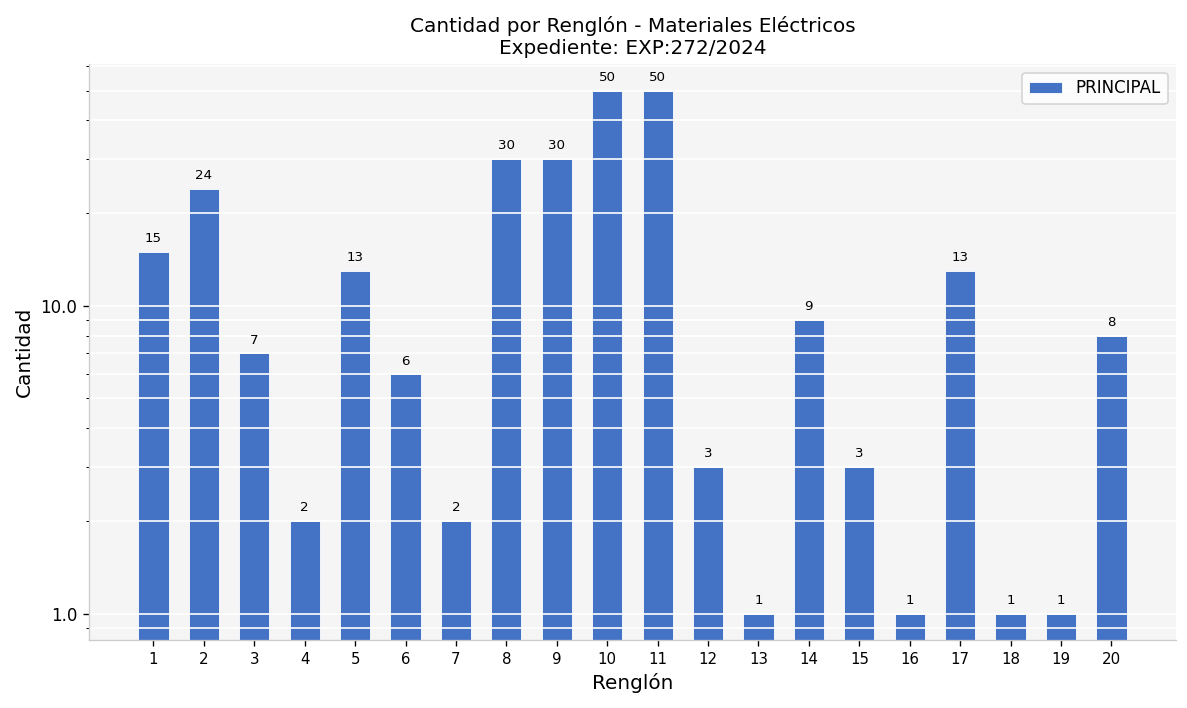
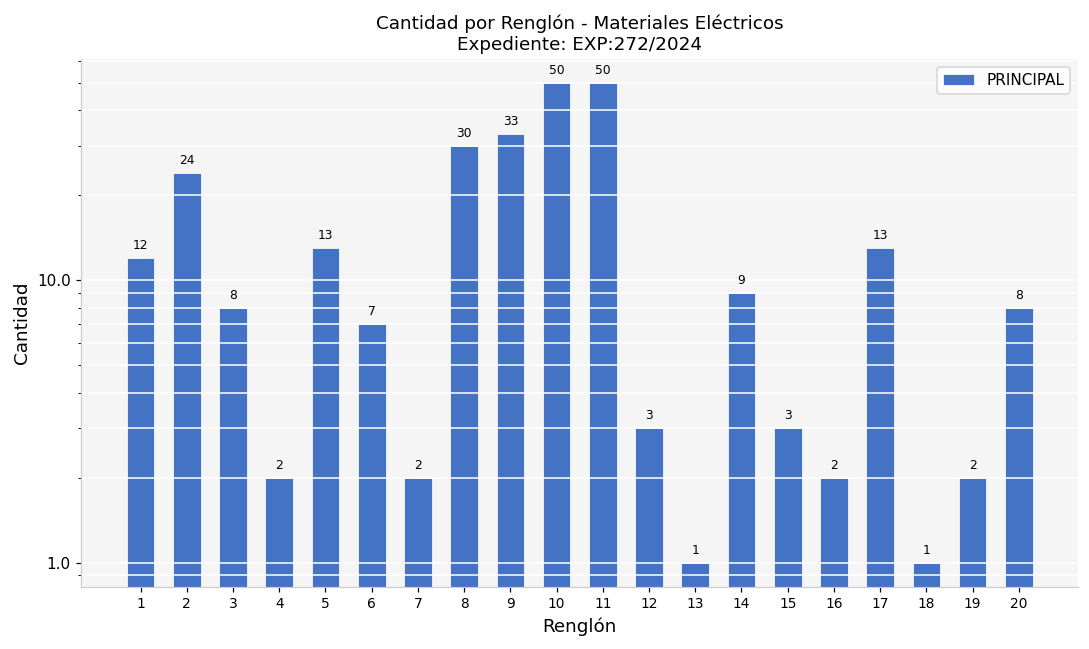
  {
-   "1": 15,
+   "1": 12,
    "2": 24,
-   "3": 7,
+   "3": 8,
    "4": 2,
    "5": 13,
-   "6": 6,
+   "6": 7,
    "7": 2,
    "8": 30,
-   "9": 30,
+   "9": 33,
    "10": 50,
    "11": 50,
    "12": 3,
    "13": 1,
    "14": 9,
    "15": 3,
-   "16": 1,
+   "16": 2,
    "17": 13,
    "18": 1,
-   "19": 1,
+   "19": 2,
    "20": 8
  }
